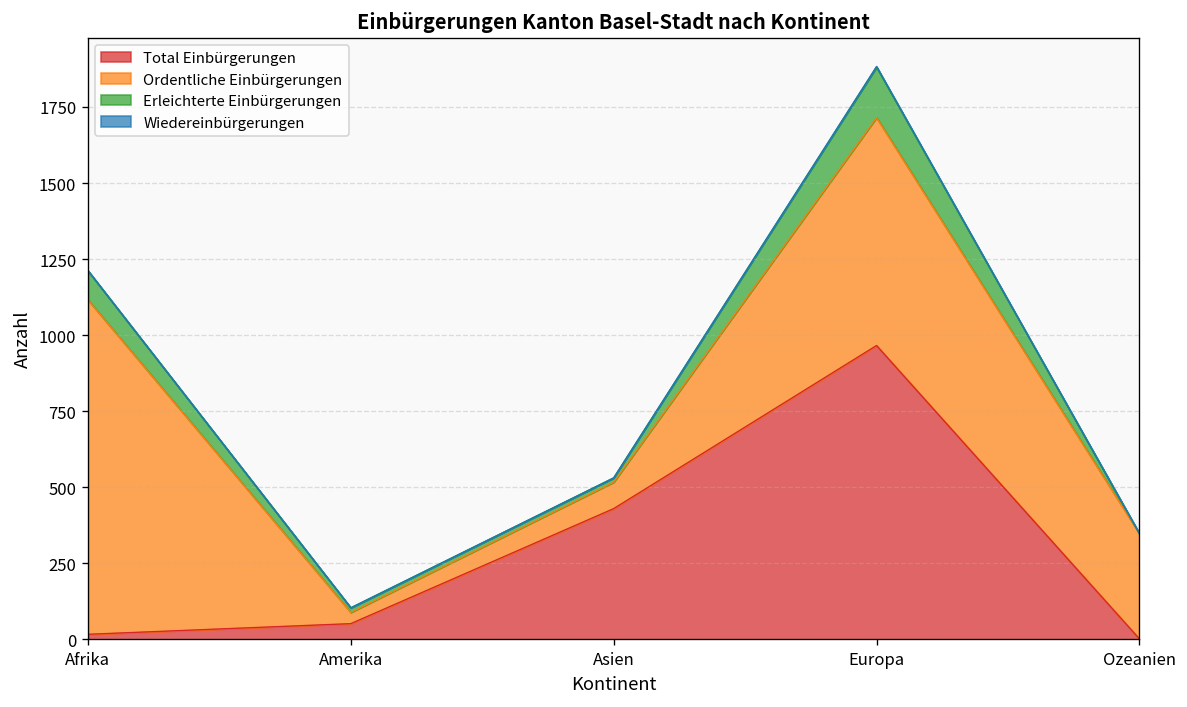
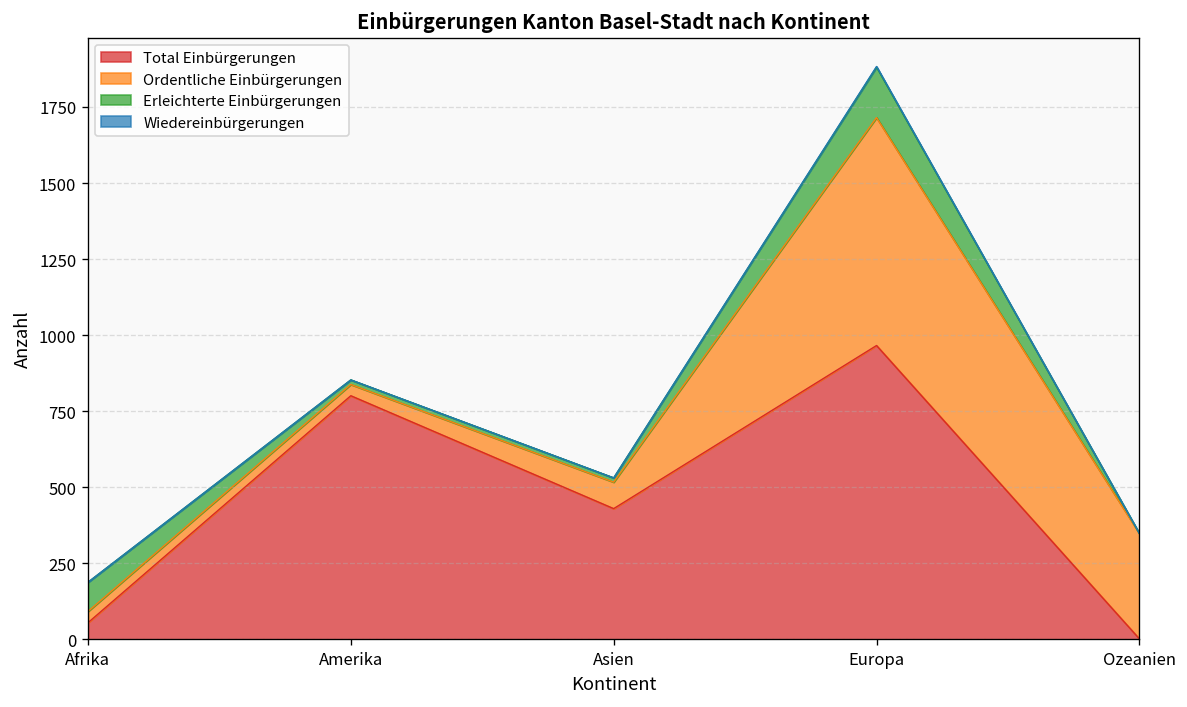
  {
    "Total Einbürgerungen": {
-     "Afrika": 20,
-     "Amerika": 50,
+     "Afrika": 60,
+     "Amerika": 800,
      "Asien": 430,
      "Europa": 970,
      "Ozeanien": 0
    },
    "Ordentliche Einbürgerungen": {
-     "Afrika": 1100,
+     "Afrika": 40,
      "Amerika": 40,
      "Asien": 90,
      "Europa": 750
    }
  }
